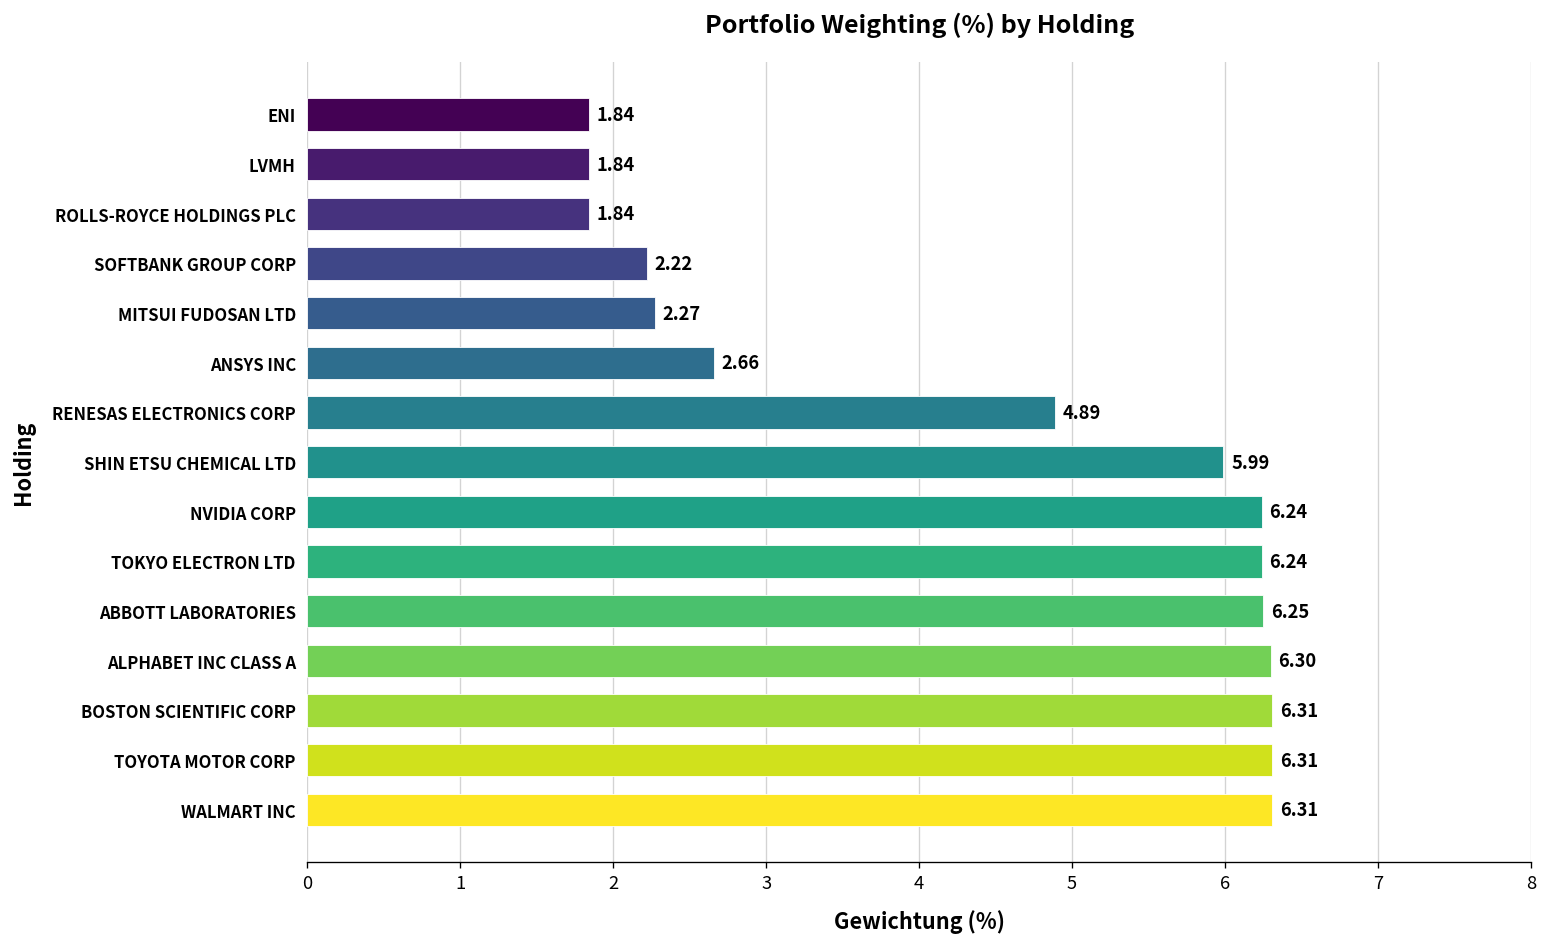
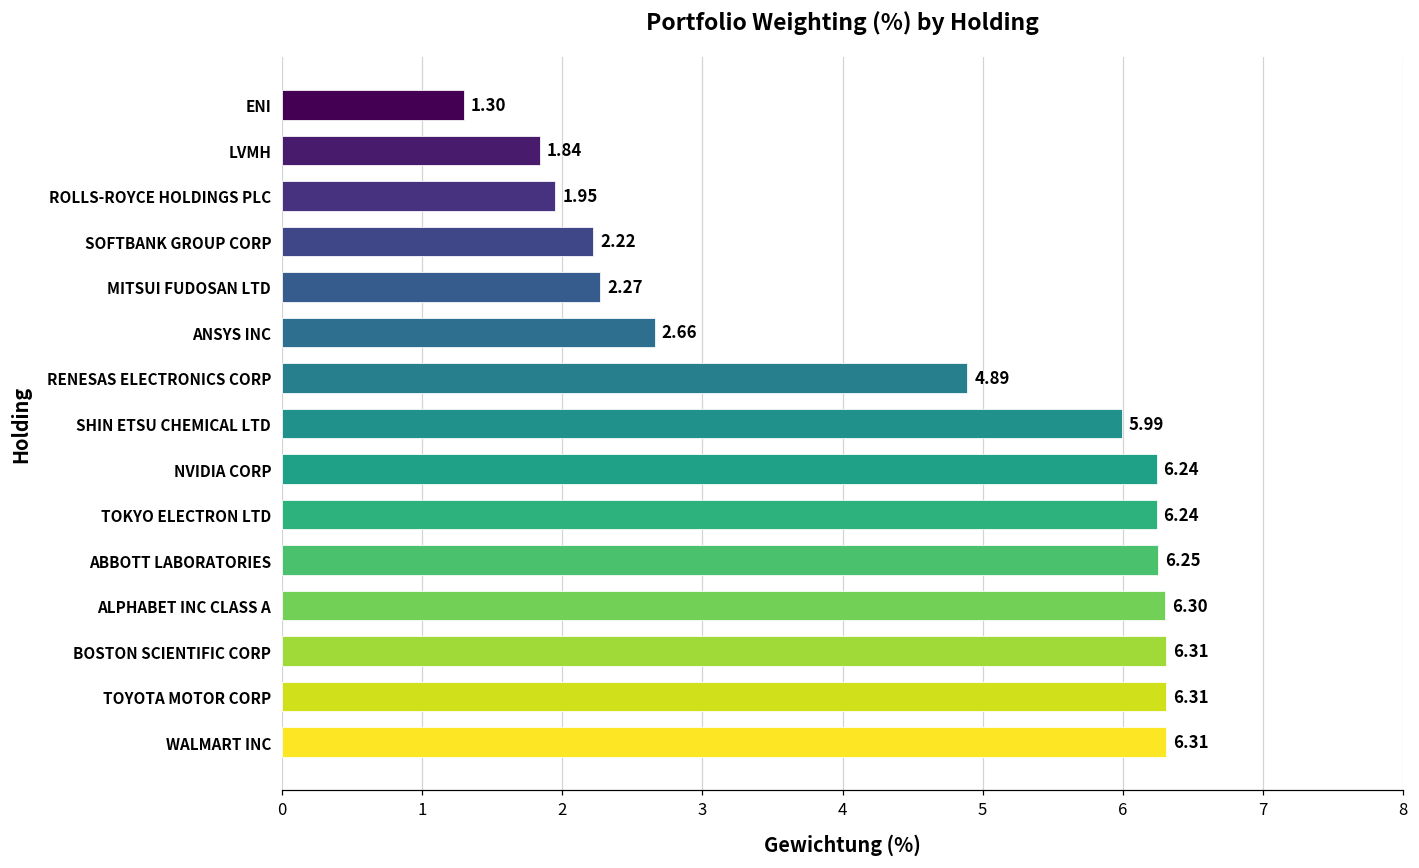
  {
-   "ENI": 1.84,
+   "ENI": 1.30,
    "LVMH": 1.84,
-   "ROLLS-ROYCE HOLDINGS PLC": 1.84,
+   "ROLLS-ROYCE HOLDINGS PLC": 1.95,
    "SOFTBANK GROUP CORP": 2.22,
    "MITSUI FUDOSAN LTD": 2.27,
    "ANSYS INC": 2.66,
    "RENESAS ELECTRONICS CORP": 4.89,
    "SHIN ETSU CHEMICAL LTD": 5.99,
    "NVIDIA CORP": 6.24,
    "TOKYO ELECTRON LTD": 6.24,
    "ABBOTT LABORATORIES": 6.25,
    "ALPHABET INC CLASS A": 6.30,
    "BOSTON SCIENTIFIC CORP": 6.31,
    "TOYOTA MOTOR CORP": 6.31,
    "WALMART INC": 6.31
  }
